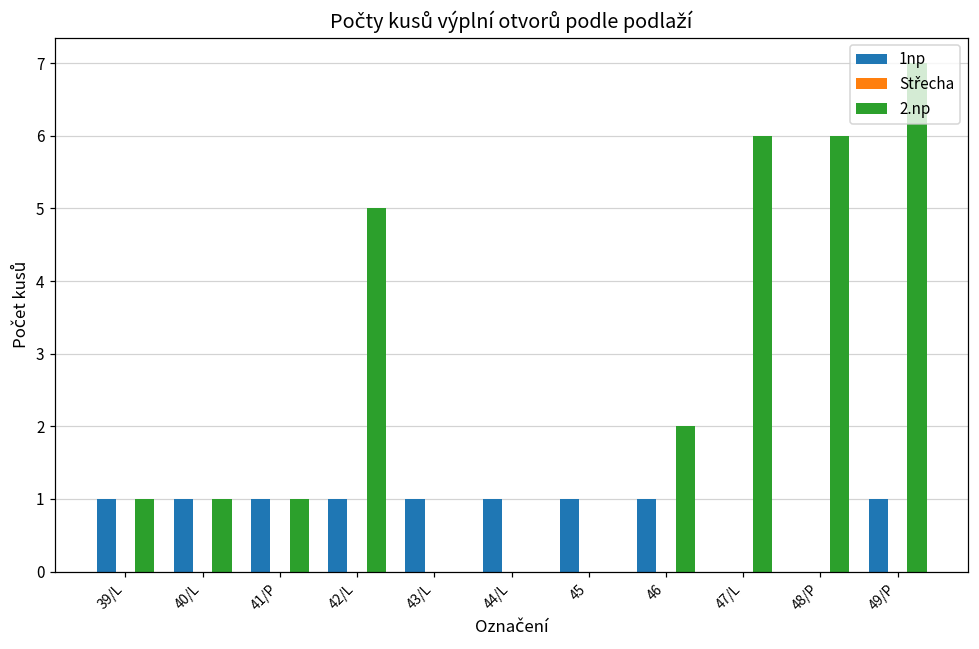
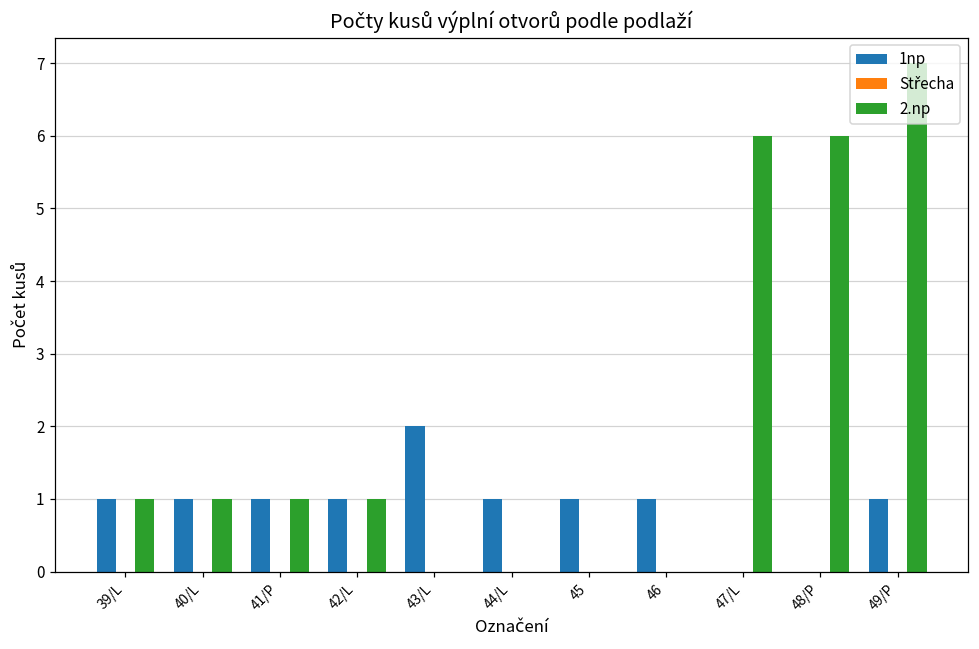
  {
    "1np": {
      "39/L": 1,
      "40/L": 1,
      "41/P": 1,
      "42/L": 1,
-     "43/L": 1,
+     "43/L": 2,
      "44/L": 1,
      "45": 1,
      "46": 1,
      "47/L": 0,
      "48/P": 0,
      "49/P": 1
    },
    "Střecha": {
      "39/L": 0,
      "40/L": 0,
      "41/P": 0,
      "42/L": 0,
      "43/L": 0,
      "44/L": 0,
      "45": 0,
      "46": 0,
      "47/L": 0,
      "48/P": 0,
      "49/P": 0
    },
    "2.np": {
      "39/L": 1,
      "40/L": 1,
      "41/P": 1,
-     "42/L": 5,
+     "42/L": 1,
      "43/L": 0,
      "44/L": 0,
      "45": 0,
-     "46": 2,
+     "46": 0,
      "47/L": 6,
      "48/P": 6
    }
  }
